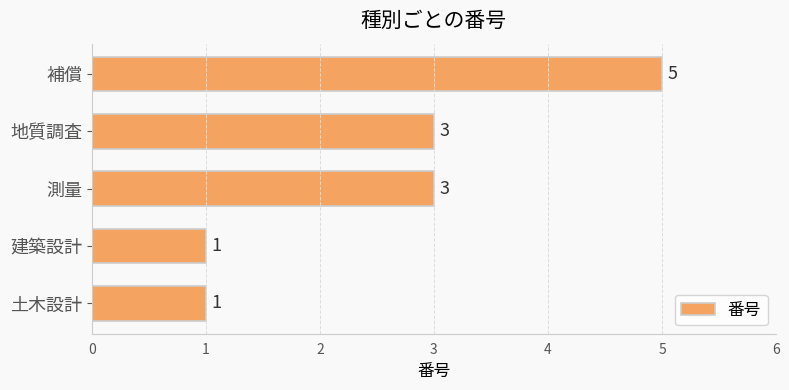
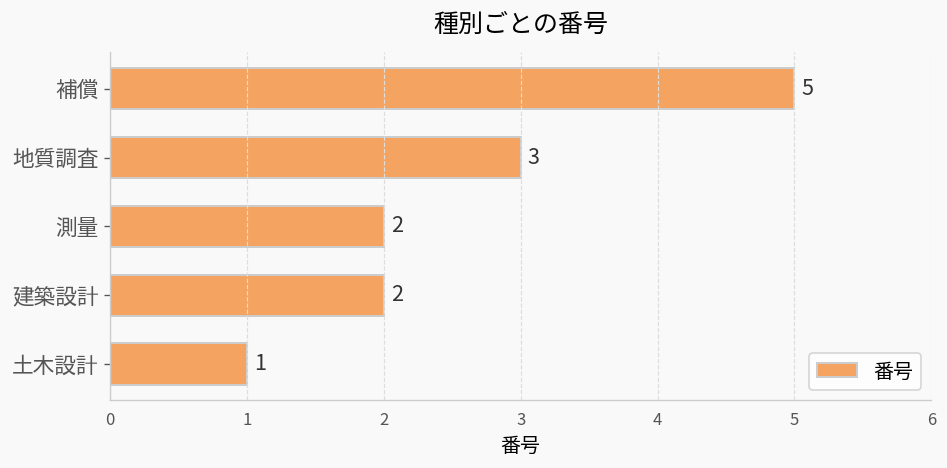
  {
    "補償": 5,
    "地質調査": 3,
-   "測量": 3,
-   "建築設計": 1,
+   "測量": 2,
+   "建築設計": 2,
    "土木設計": 1
  }
